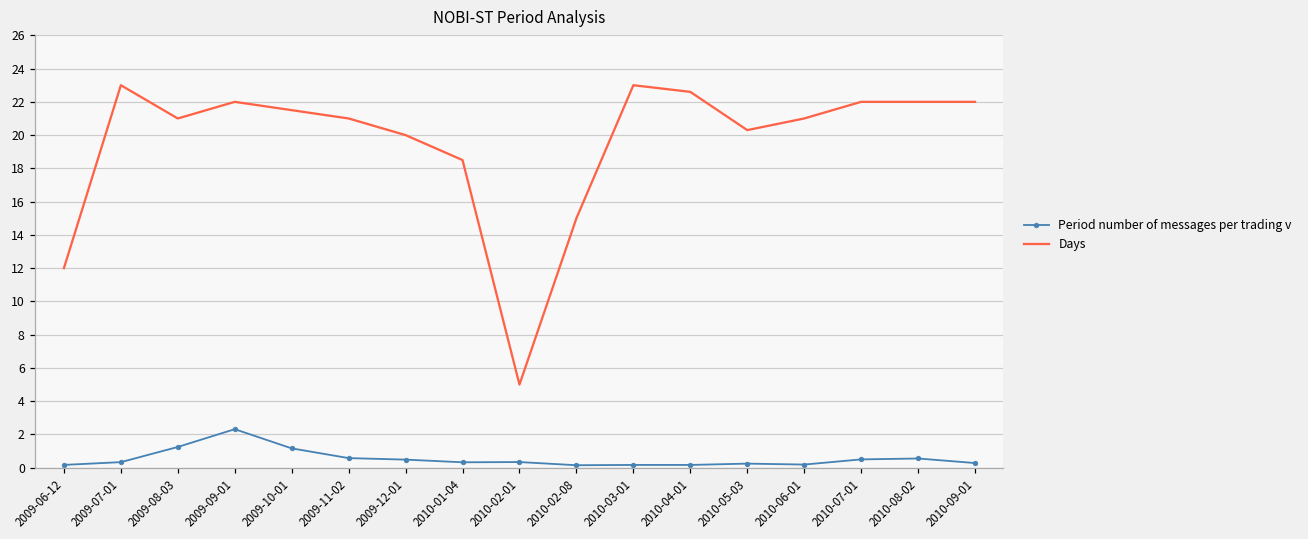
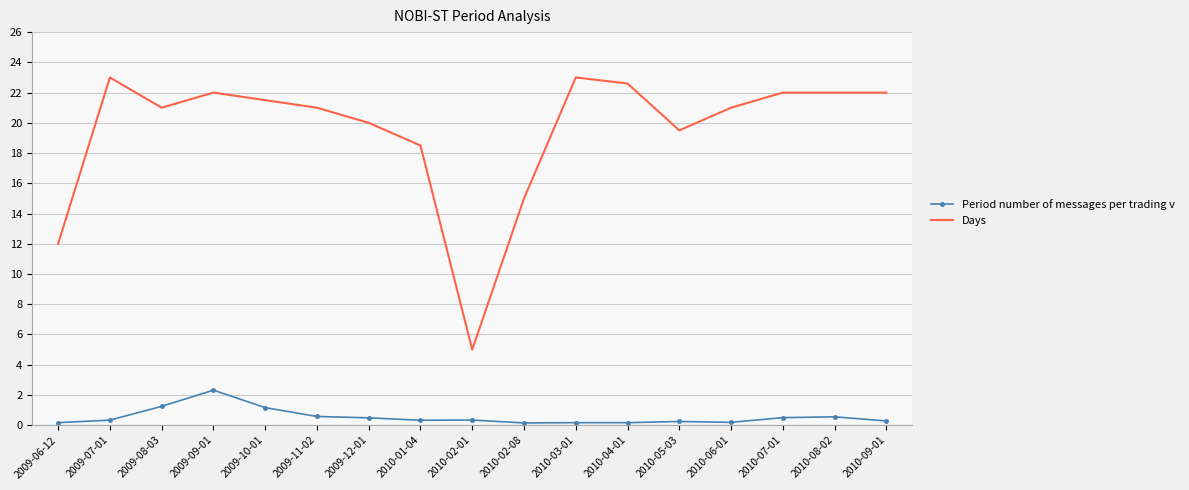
  {
    "Period number of messages per trading v": {
      "2009-06-12": 0.2,
      "2009-07-01": 0.3,
      "2009-08-03": 1.2,
      "2009-09-01": 2.3,
      "2009-10-01": 1.2,
      "2009-11-02": 0.6,
      "2009-12-01": 0.5,
      "2010-01-04": 0.3,
      "2010-02-01": 0.3,
      "2010-02-08": 0.2,
      "2010-03-01": 0.2,
      "2010-04-01": 0.2,
      "2010-05-03": 0.2,
      "2010-06-01": 0.2,
      "2010-07-01": 0.5,
      "2010-08-02": 0.6,
      "2010-09-01": 0.3
    },
    "Days": {
      "2009-06-12": 12.0,
      "2009-07-01": 23.0,
      "2009-08-03": 21.0,
      "2009-09-01": 22.0,
      "2009-10-01": 21.5,
      "2009-11-02": 21.0,
      "2009-12-01": 20.0,
      "2010-01-04": 18.5,
      "2010-02-01": 5.0,
      "2010-02-08": 15.0,
      "2010-03-01": 23.0,
      "2010-04-01": 22.6,
-     "2010-05-03": 20.3,
+     "2010-05-03": 19.5,
      "2010-06-01": 21.0,
      "2010-07-01": 22.0,
      "2010-08-02": 22.0,
      "2010-09-01": 22.0
    }
  }
